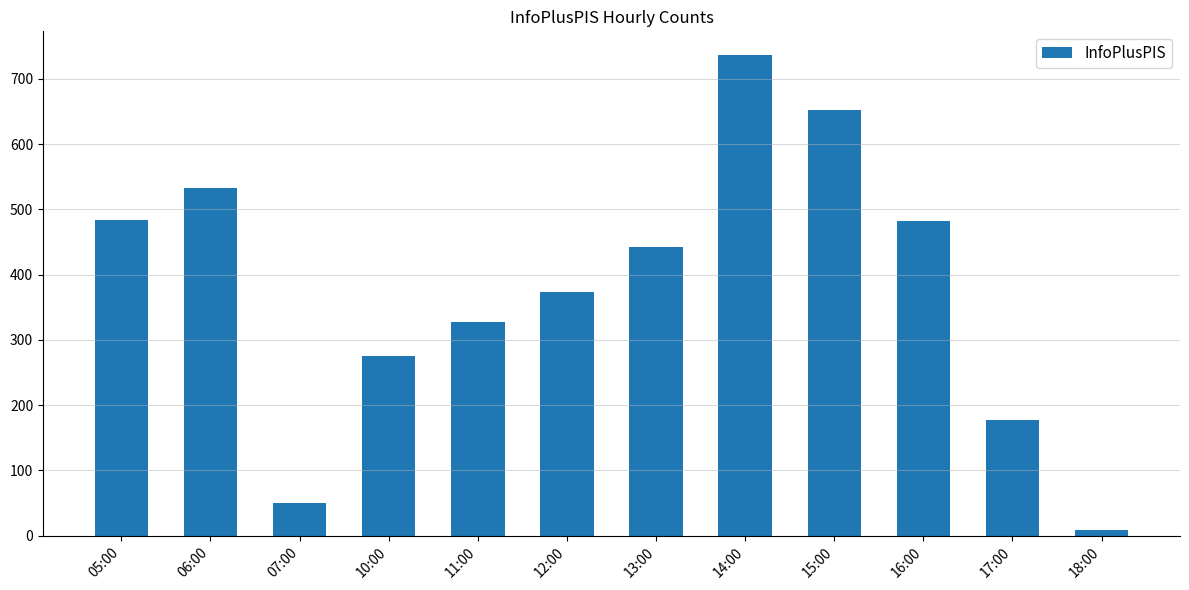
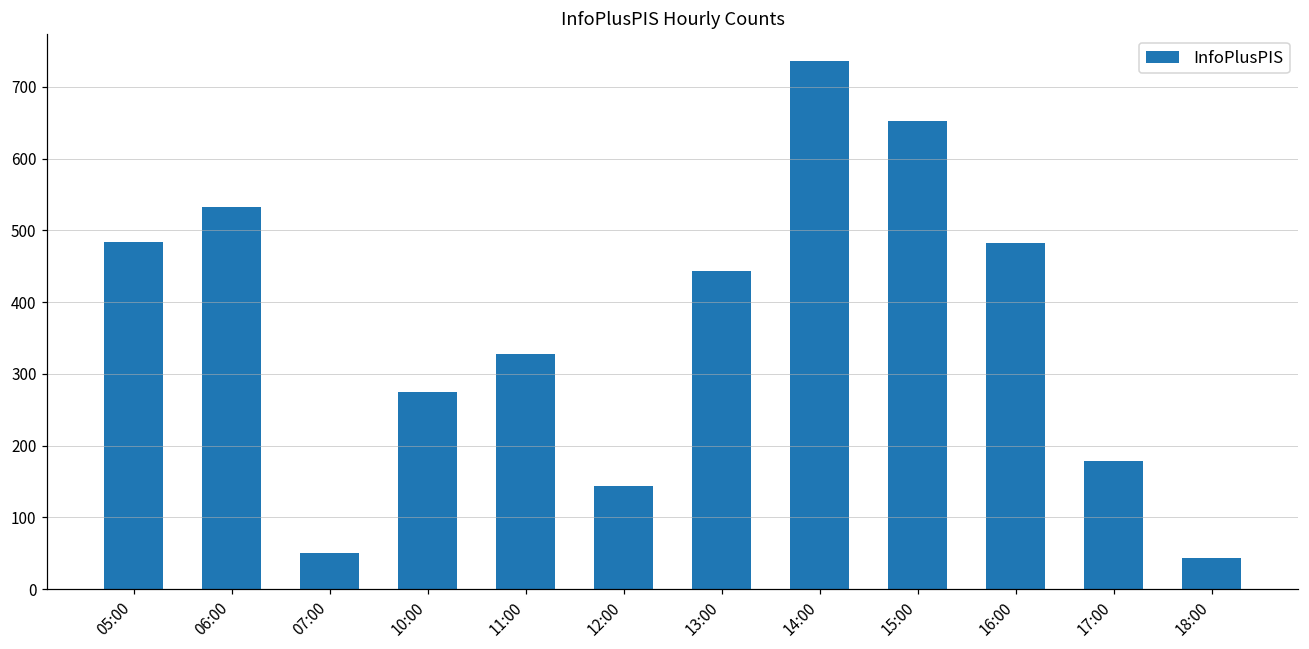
  {
    "05:00": 480,
    "06:00": 530,
    "07:00": 50,
    "10:00": 280,
    "11:00": 330,
-   "12:00": 370,
+   "12:00": 140,
    "13:00": 440,
    "14:00": 740,
    "15:00": 650,
    "16:00": 480,
    "17:00": 180,
-   "18:00": 10
+   "18:00": 40
  }
